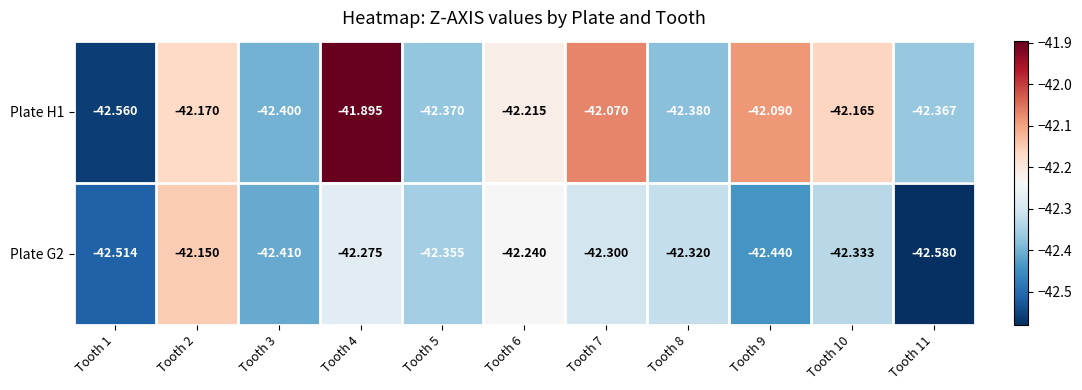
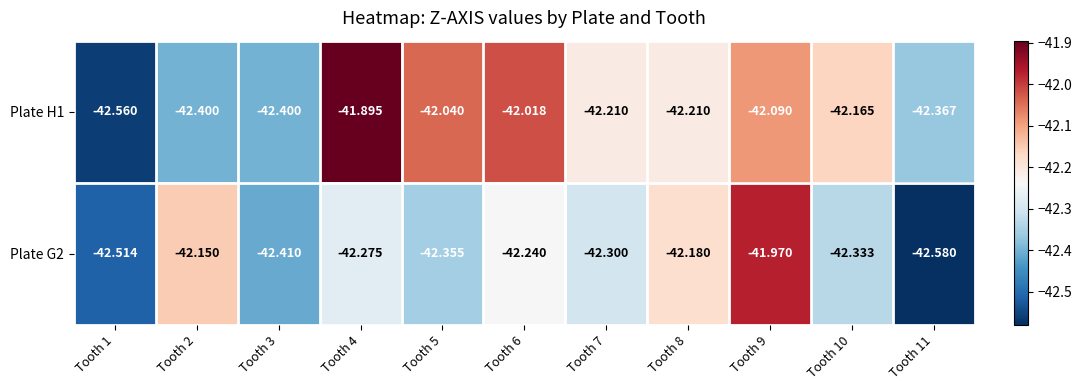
  {
    "Plate H1": {
      "Tooth 1": -42.560,
-     "Tooth 2": -42.170,
+     "Tooth 2": -42.400,
      "Tooth 3": -42.400,
      "Tooth 4": -41.895,
-     "Tooth 5": -42.370,
-     "Tooth 6": -42.215,
-     "Tooth 7": -42.070,
-     "Tooth 8": -42.380,
+     "Tooth 5": -42.040,
+     "Tooth 6": -42.018,
+     "Tooth 7": -42.210,
+     "Tooth 8": -42.210,
      "Tooth 9": -42.090,
      "Tooth 10": -42.165,
      "Tooth 11": -42.367
    },
    "Plate G2": {
      "Tooth 1": -42.514,
      "Tooth 2": -42.150,
      "Tooth 3": -42.410,
      "Tooth 4": -42.275,
      "Tooth 5": -42.355,
      "Tooth 6": -42.240,
      "Tooth 7": -42.300,
-     "Tooth 8": -42.320,
-     "Tooth 9": -42.440,
+     "Tooth 8": -42.180,
+     "Tooth 9": -41.970,
      "Tooth 10": -42.333,
      "Tooth 11": -42.580
    }
  }
